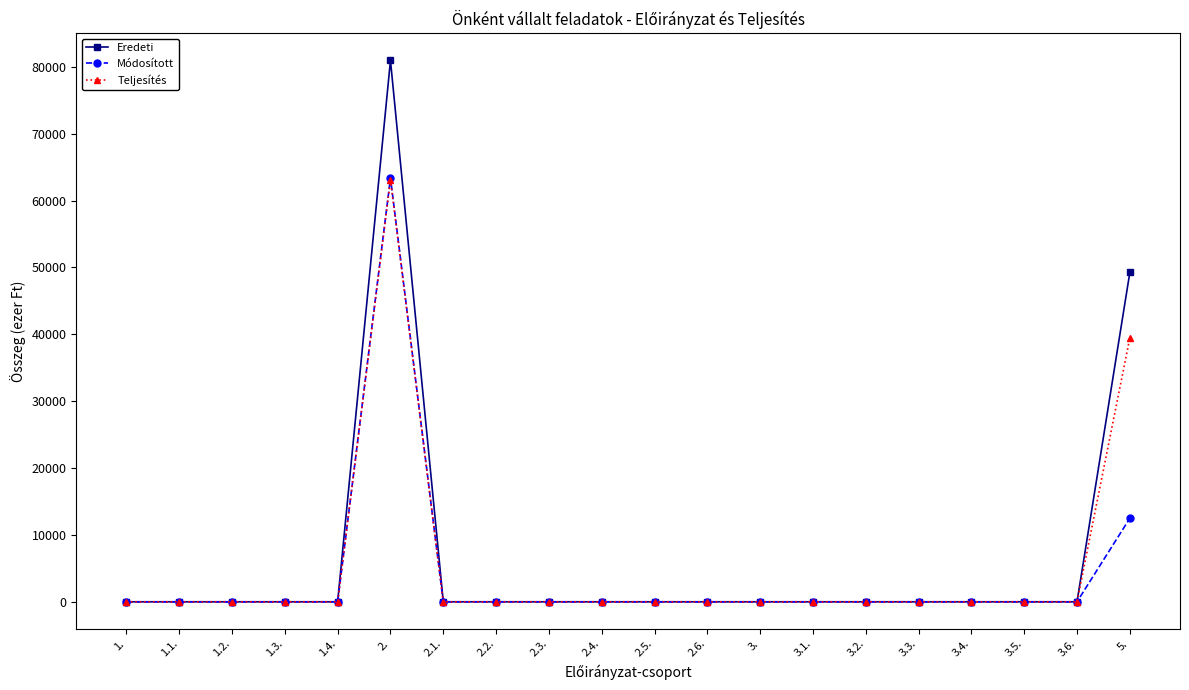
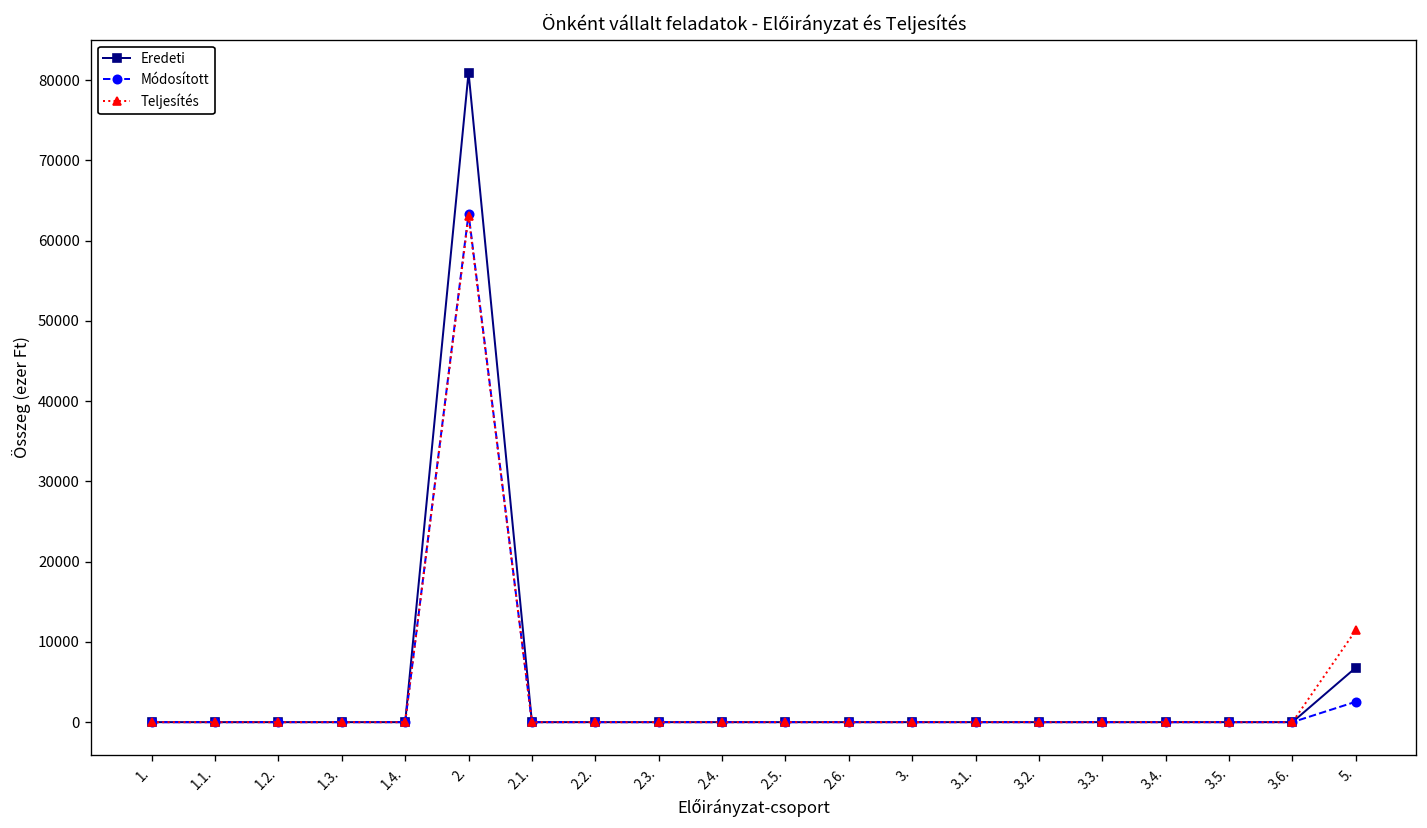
  {
    "Eredeti": {
      "2.": 81000,
-     "5.": 49000
+     "5.": 7000
    },
    "Módosított": {
-     "5.": 12000
+     "5.": 3000
    },
    "Teljesítés": {
-     "5.": 39000
+     "5.": 11000
    }
  }
